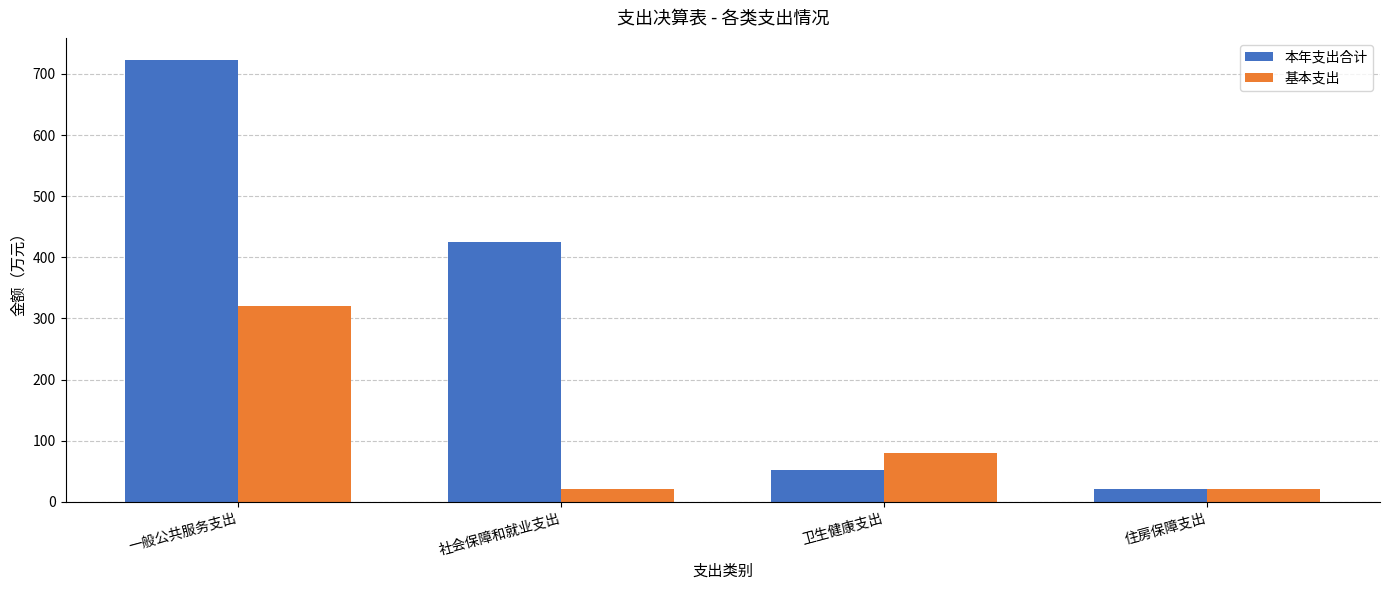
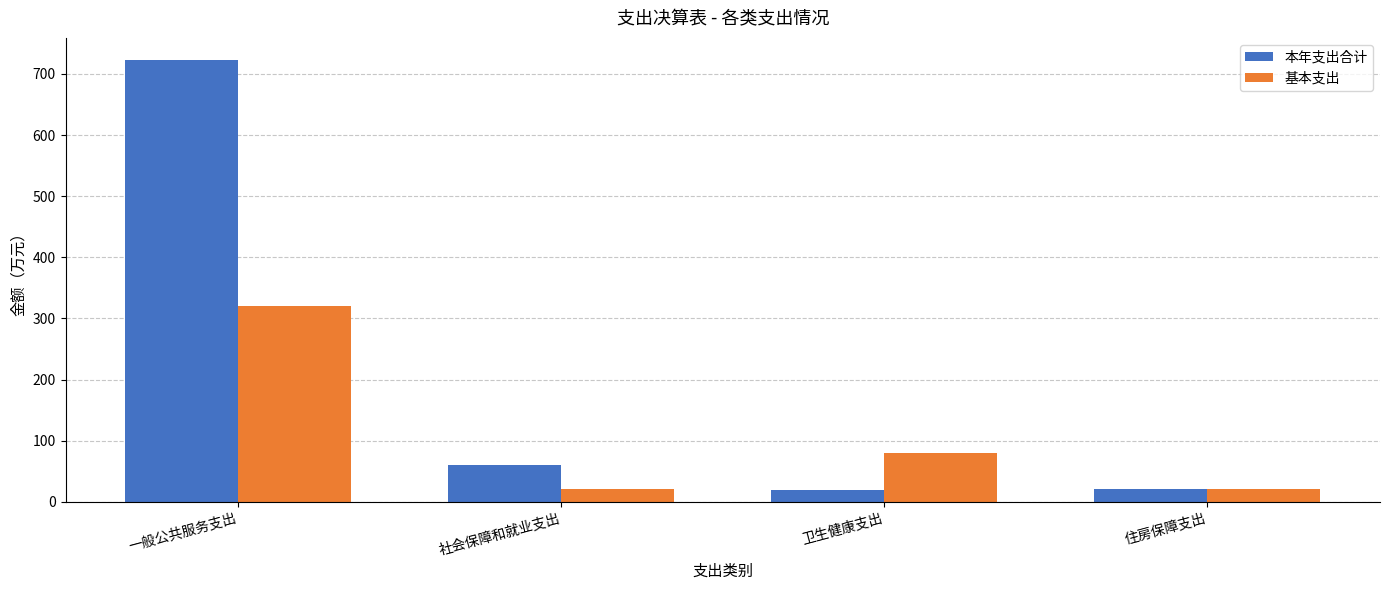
  {
    "本年支出合计": {
      "一般公共服务支出": 720,
-     "社会保障和就业支出": 430,
-     "卫生健康支出": 50,
+     "社会保障和就业支出": 60,
+     "卫生健康支出": 20,
      "住房保障支出": 20
    },
    "基本支出": {
      "一般公共服务支出": 320,
      "社会保障和就业支出": 20,
      "卫生健康支出": 80,
      "住房保障支出": 20
    }
  }
